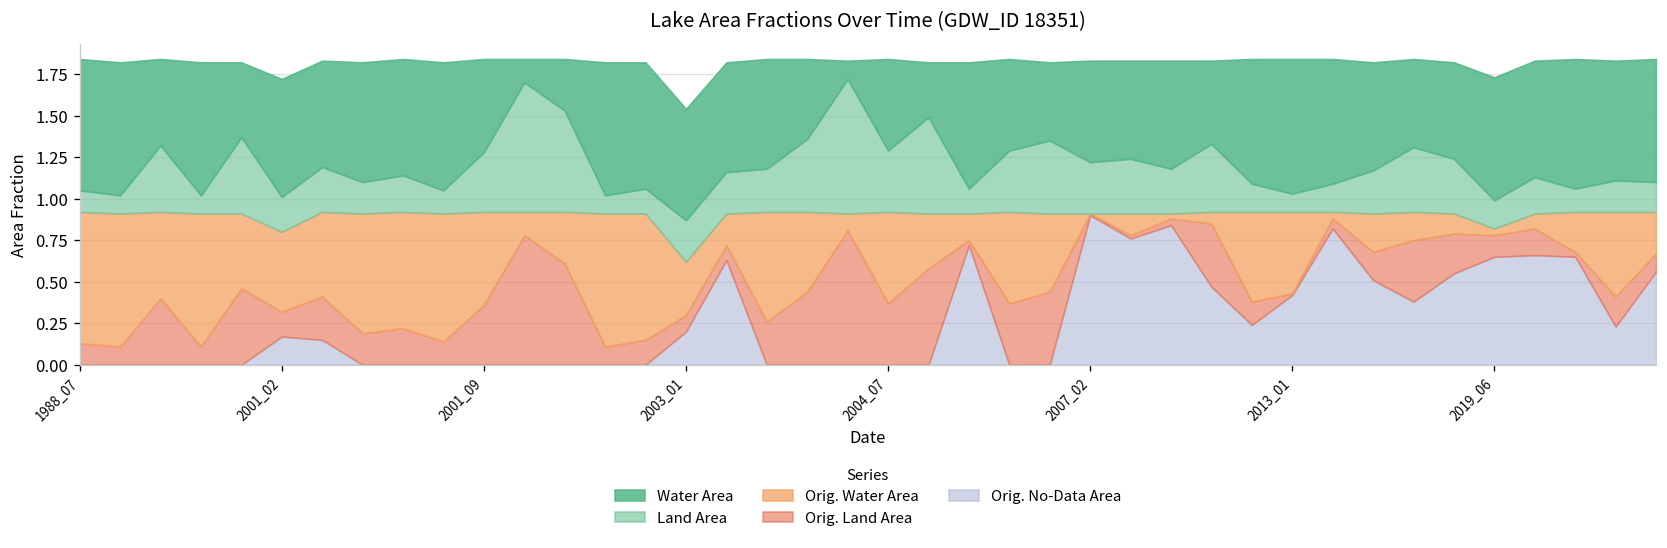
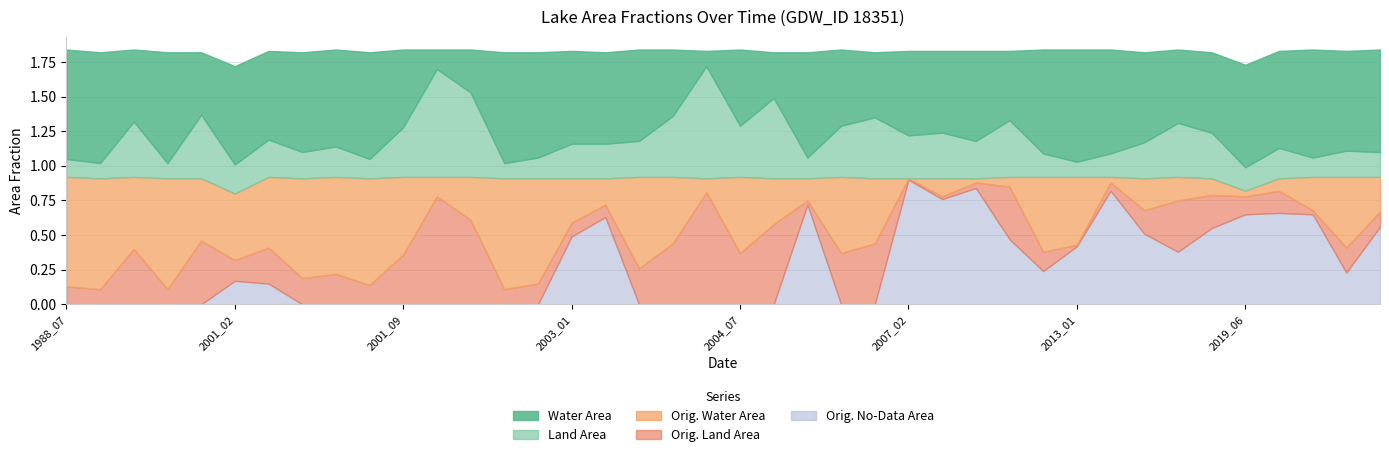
  {
    "Orig. No-Data Area": {
      "1988_07": 0.00,
      "2001_02": 0.17,
      "2001_09": 0.00,
-     "2003_01": 0.20,
+     "2003_01": 0.49,
      "2004_07": 0.00,
      "2019_06": 0.65
    }
  }
